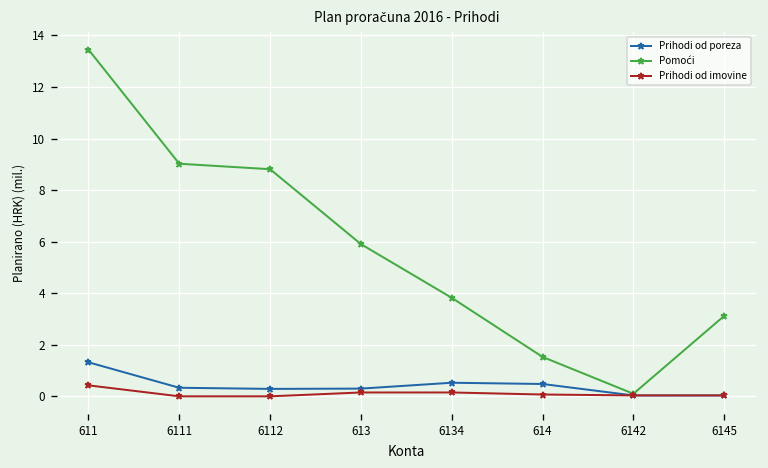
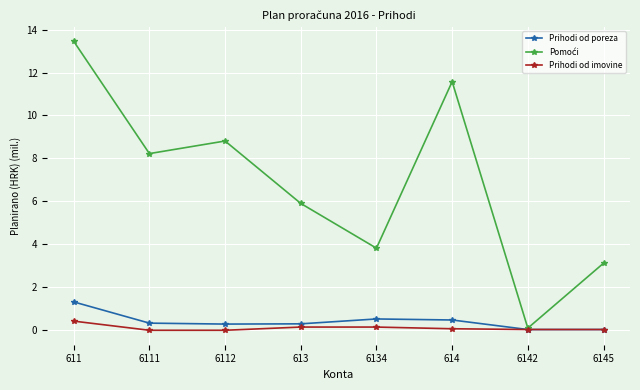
  {
    "Prihodi od poreza": {
      "611": 1.3,
      "6111": 0.3,
      "6112": 0.3,
      "613": 0.3,
      "6134": 0.5,
      "614": 0.5
    },
    "Pomoći": {
      "611": 13.5,
-     "6111": 9.0,
+     "6111": 8.2,
      "6112": 8.8,
      "613": 5.9,
      "6134": 3.8,
-     "614": 1.5,
+     "614": 11.6,
      "6145": 3.1
    },
    "Prihodi od imovine": {
      "611": 0.4,
      "6111": 0.0,
      "6112": 0.0,
      "613": 0.2,
      "6134": 0.2,
      "614": 0.1
    }
  }
